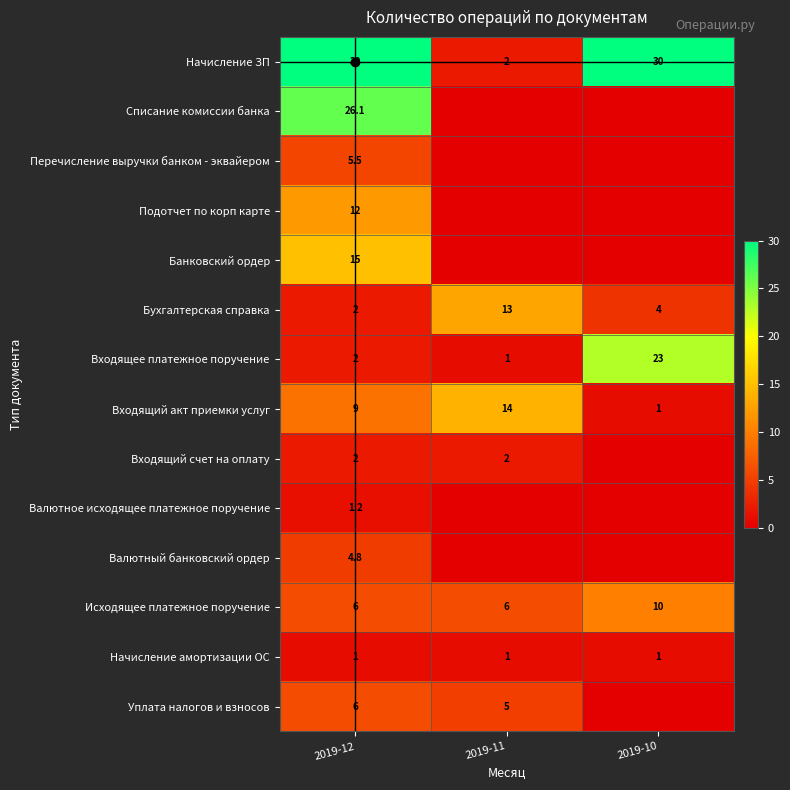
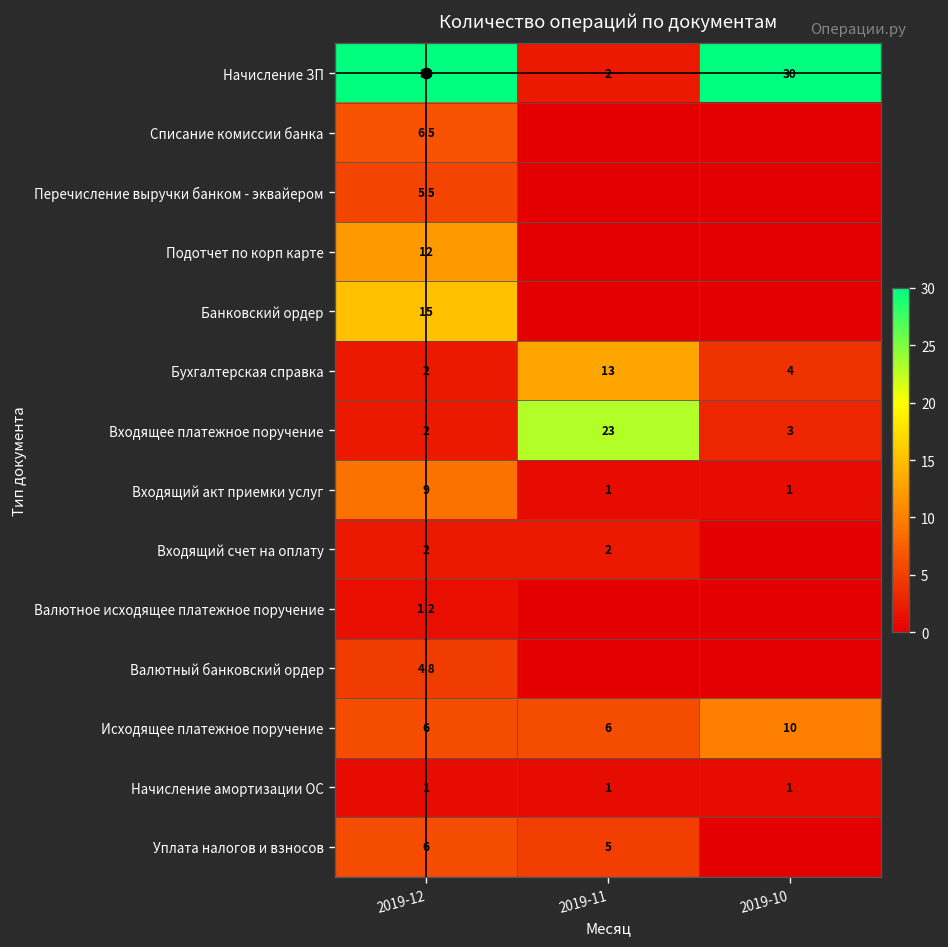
  {
    "Начисление ЗП": {
      "2019-11": 2,
      "2019-10": 30
    },
    "Списание комиссии банка": {
-     "2019-12": 26.1
+     "2019-12": 6.5
    },
    "Перечисление выручки банком - эквайером": {
      "2019-12": 5.5
    },
    "Подотчет по корп карте": {
      "2019-12": 12
    },
    "Банковский ордер": {
      "2019-12": 15
    },
    "Бухгалтерская справка": {
      "2019-12": 2,
      "2019-11": 13,
      "2019-10": 4
    },
    "Входящее платежное поручение": {
      "2019-12": 2,
-     "2019-11": 1,
-     "2019-10": 23
+     "2019-11": 23,
+     "2019-10": 3
    },
    "Входящий акт приемки услуг": {
      "2019-12": 9,
-     "2019-11": 14,
+     "2019-11": 1,
      "2019-10": 1
    },
    "Входящий счет на оплату": {
      "2019-12": 2,
      "2019-11": 2
    },
    "Валютное исходящее платежное поручение": {
      "2019-12": 1.2
    },
    "Валютный банковский ордер": {
      "2019-12": 4.8
    },
    "Исходящее платежное поручение": {
      "2019-12": 6,
      "2019-11": 6,
      "2019-10": 10
    },
    "Начисление амортизации ОС": {
      "2019-12": 1,
      "2019-11": 1,
      "2019-10": 1
    },
    "Уплата налогов и взносов": {
      "2019-12": 6,
      "2019-11": 5
    }
  }
